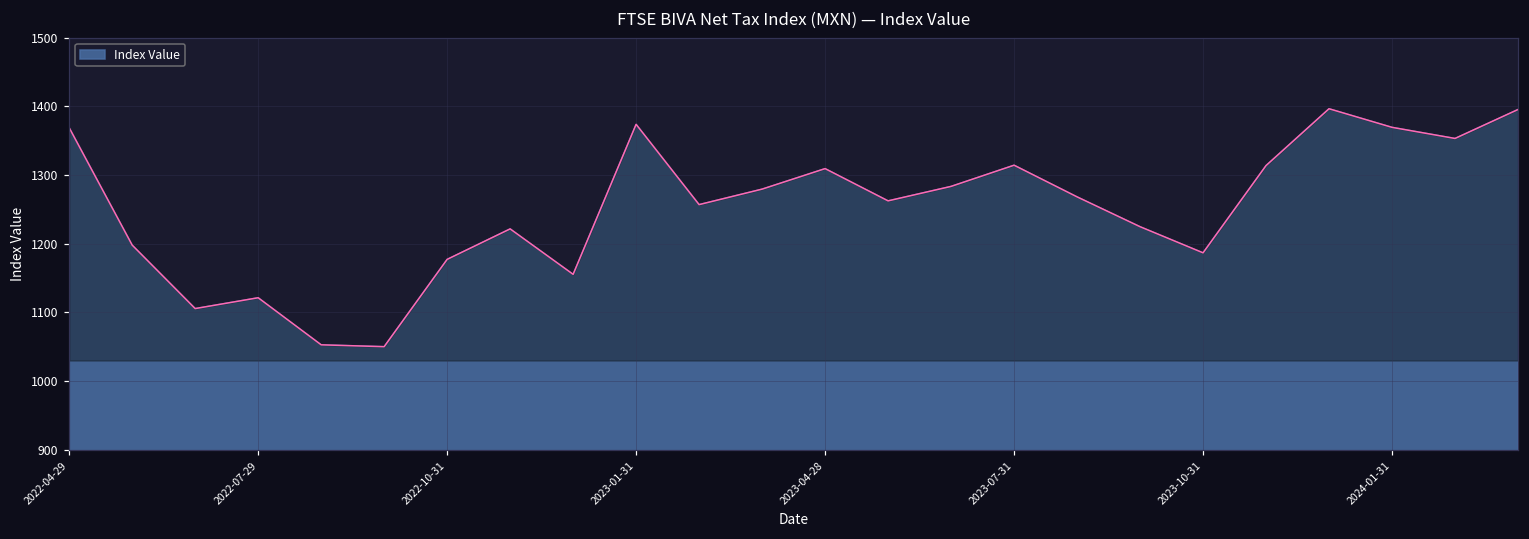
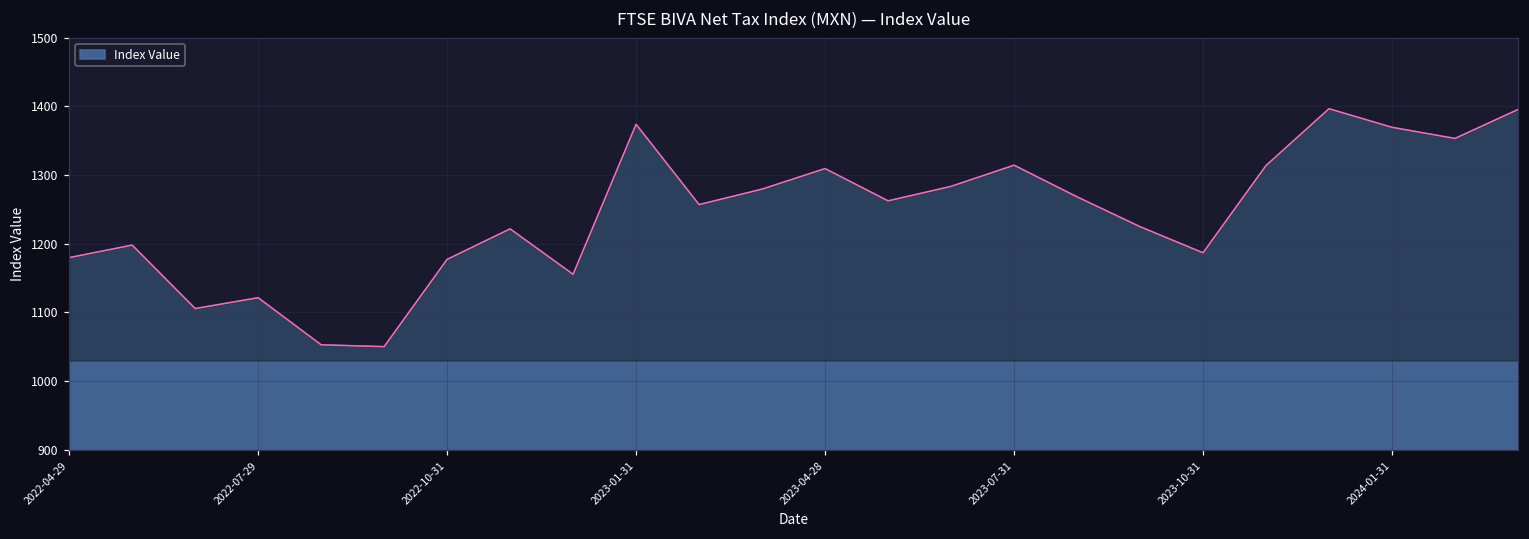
  {
-   "2022-04-29": 1370,
+   "2022-04-29": 1180,
    "2022-07-29": 1120,
    "2022-10-31": 1180,
    "2023-01-31": 1370,
    "2023-04-28": 1310,
    "2023-07-31": 1310,
    "2023-10-31": 1190,
    "2024-01-31": 1370
  }
